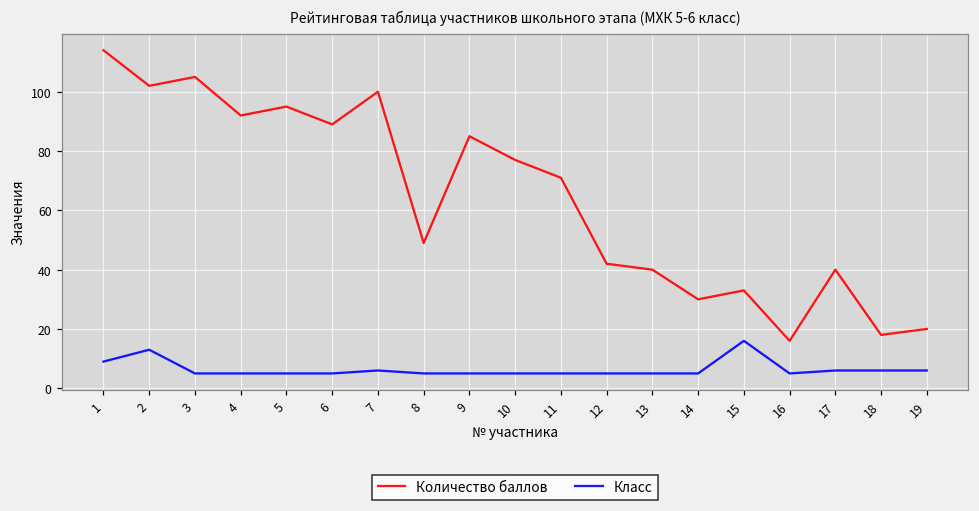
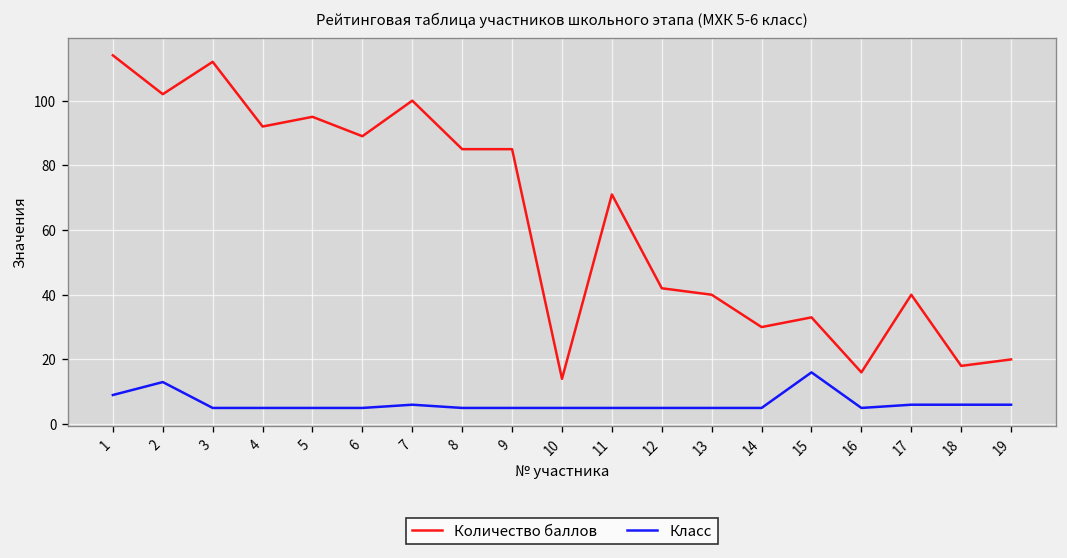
  {
    "Количество баллов": {
      "1": 114,
      "2": 102,
-     "3": 105,
+     "3": 112,
      "4": 92,
      "5": 95,
      "6": 89,
      "7": 100,
-     "8": 49,
+     "8": 85,
      "9": 85,
-     "10": 77,
+     "10": 14,
      "11": 71,
      "12": 42,
      "13": 40,
      "14": 30,
      "15": 33,
      "16": 16,
      "17": 40,
      "18": 18,
      "19": 20
    },
    "Класс": {
      "1": 9,
      "2": 13,
      "3": 5,
      "4": 5,
      "5": 5,
      "6": 5,
      "7": 6,
      "8": 5,
      "9": 5,
      "10": 5,
      "11": 5,
      "12": 5,
      "13": 5,
      "14": 5,
      "15": 16,
      "16": 5,
      "17": 6,
      "18": 6,
      "19": 6
    }
  }
